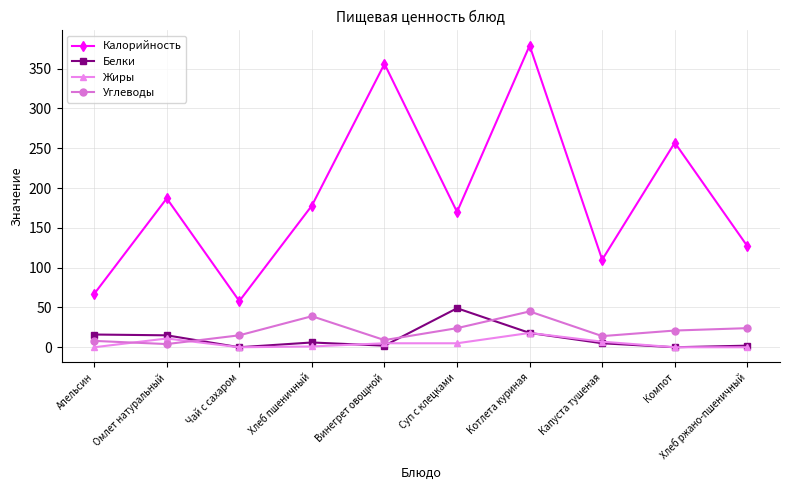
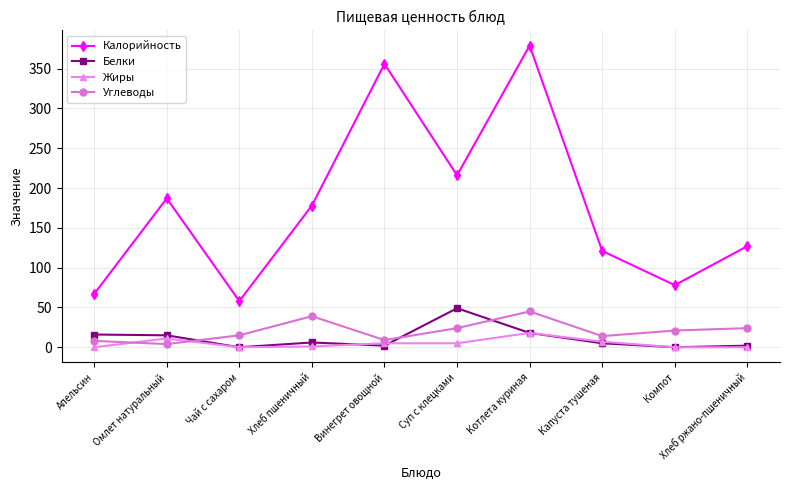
  {
    "Калорийность": {
      "Апельсин": 70,
      "Омлет натуральный": 190,
      "Чай с сахаром": 60,
      "Хлеб пшеничный": 180,
      "Винегрет овощной": 360,
-     "Суп с клецками": 170,
+     "Суп с клецками": 220,
      "Котлета куриная": 380,
-     "Капуста тушеная": 110,
-     "Компот": 260,
+     "Капуста тушеная": 120,
+     "Компот": 80,
      "Хлеб ржано-пшеничный": 130
    },
    "Белки": {
      "Апельсин": 20,
      "Омлет натуральный": 20,
      "Хлеб пшеничный": 10,
      "Суп с клецками": 50
    }
  }
